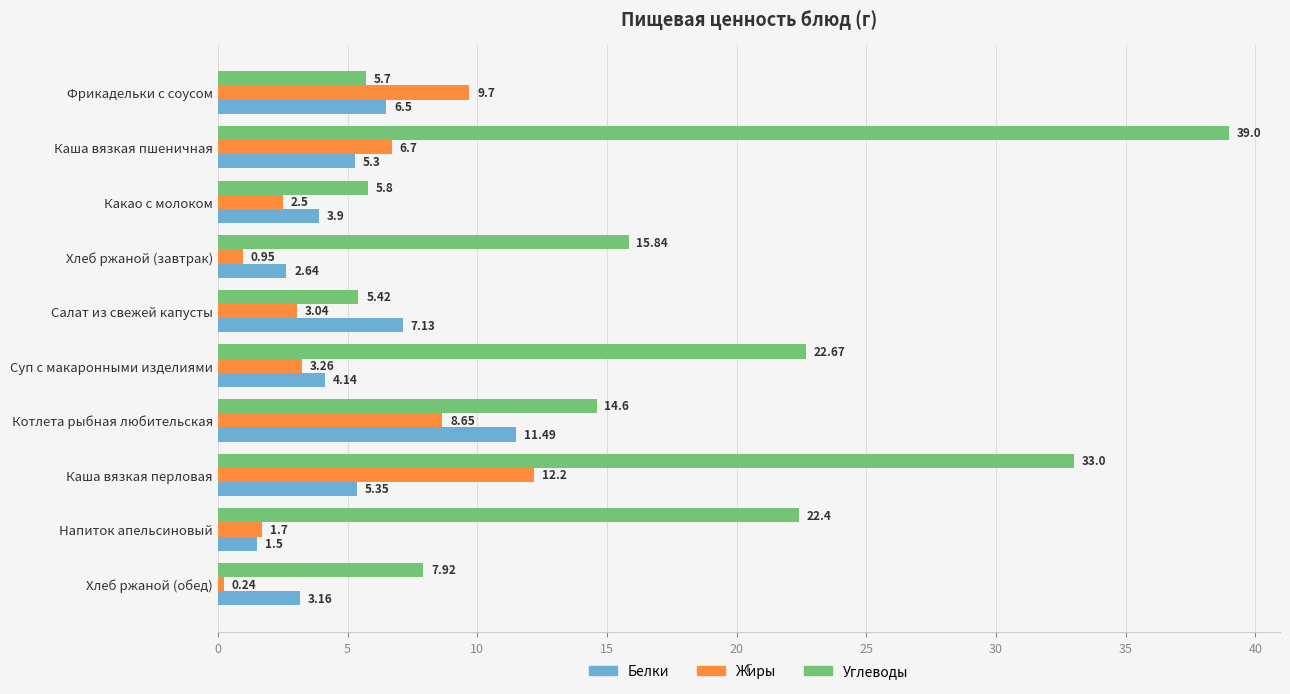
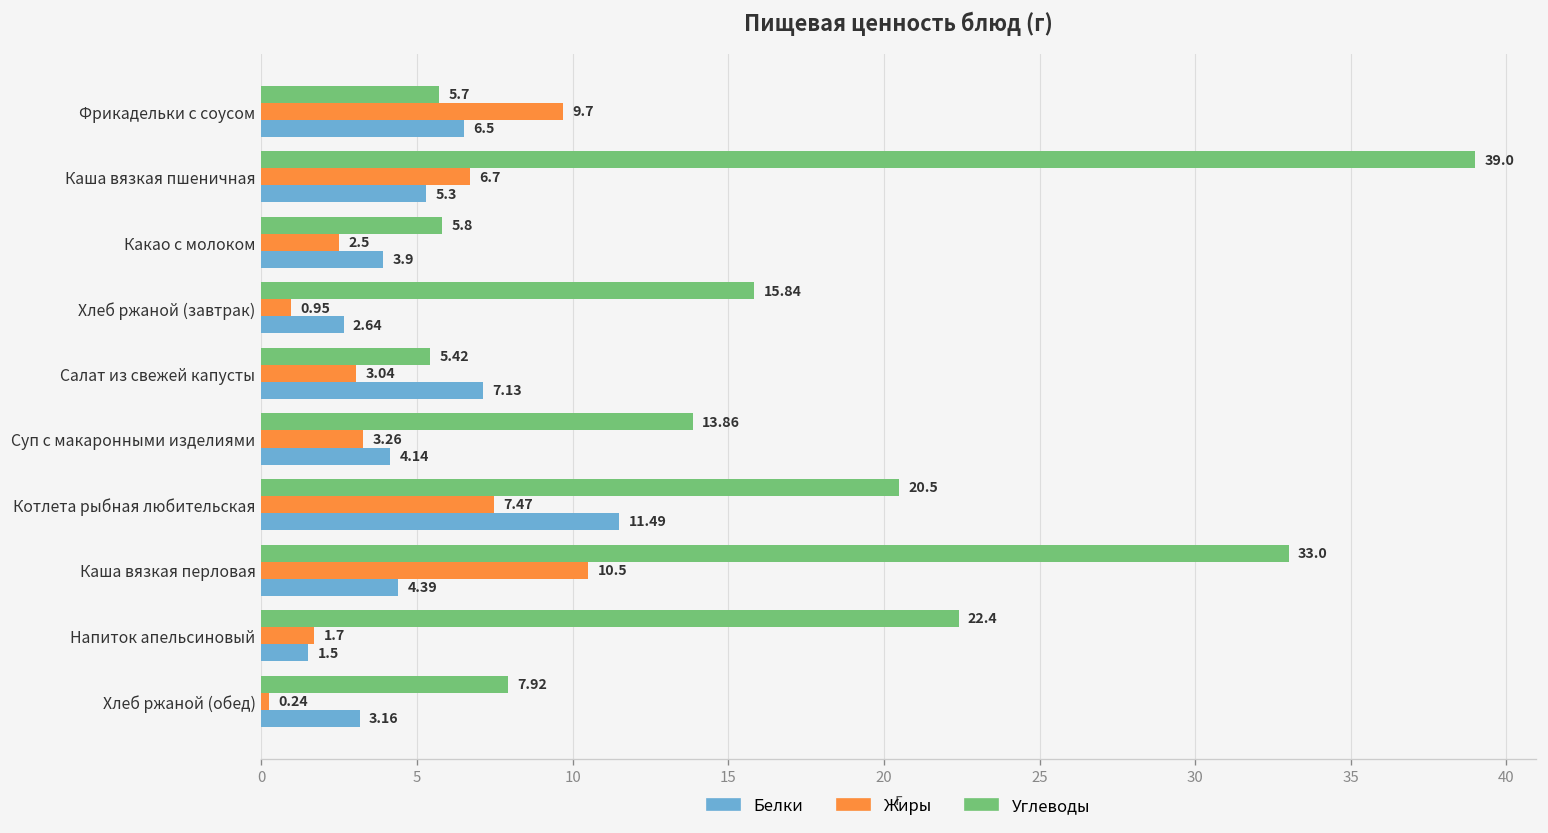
  {
    "Белки": {
      "Фрикадельки с соусом": 6.5,
      "Каша вязкая пшеничная": 5.3,
      "Какао с молоком": 3.9,
      "Хлеб ржаной (завтрак)": 2.64,
      "Салат из свежей капусты": 7.13,
      "Суп с макаронными изделиями": 4.14,
      "Котлета рыбная любительская": 11.49,
-     "Каша вязкая перловая": 5.35,
+     "Каша вязкая перловая": 4.39,
      "Напиток апельсиновый": 1.5,
      "Хлеб ржаной (обед)": 3.16
    },
    "Жиры": {
      "Фрикадельки с соусом": 9.7,
      "Каша вязкая пшеничная": 6.7,
      "Какао с молоком": 2.5,
      "Хлеб ржаной (завтрак)": 0.95,
      "Салат из свежей капусты": 3.04,
      "Суп с макаронными изделиями": 3.26,
-     "Котлета рыбная любительская": 8.65,
-     "Каша вязкая перловая": 12.2,
+     "Котлета рыбная любительская": 7.47,
+     "Каша вязкая перловая": 10.5,
      "Напиток апельсиновый": 1.7,
      "Хлеб ржаной (обед)": 0.24
    },
    "Углеводы": {
      "Фрикадельки с соусом": 5.7,
      "Каша вязкая пшеничная": 39.0,
      "Какао с молоком": 5.8,
      "Хлеб ржаной (завтрак)": 15.84,
      "Салат из свежей капусты": 5.42,
-     "Суп с макаронными изделиями": 22.67,
-     "Котлета рыбная любительская": 14.6,
+     "Суп с макаронными изделиями": 13.86,
+     "Котлета рыбная любительская": 20.5,
      "Каша вязкая перловая": 33.0,
      "Напиток апельсиновый": 22.4,
      "Хлеб ржаной (обед)": 7.92
    }
  }
